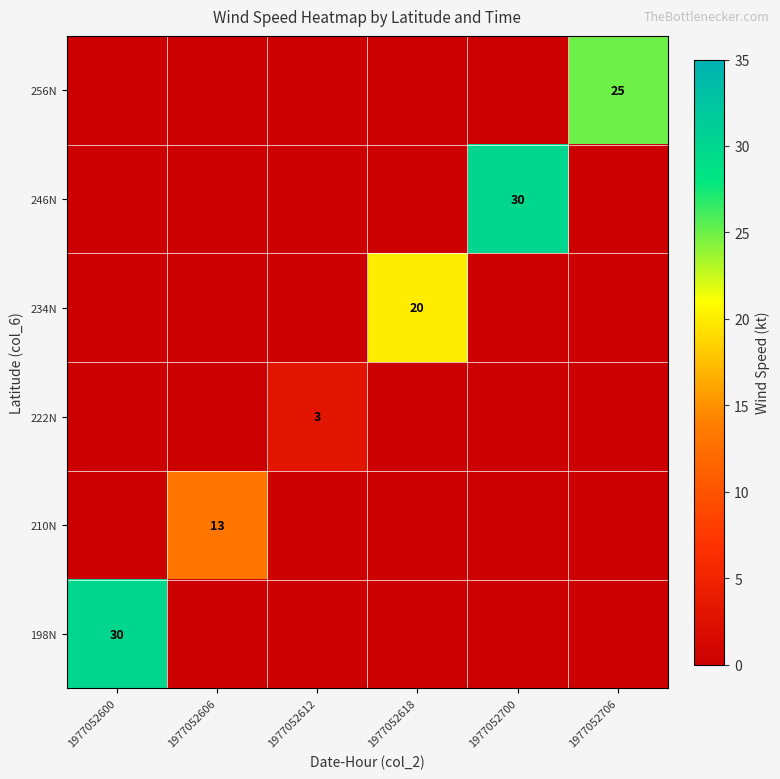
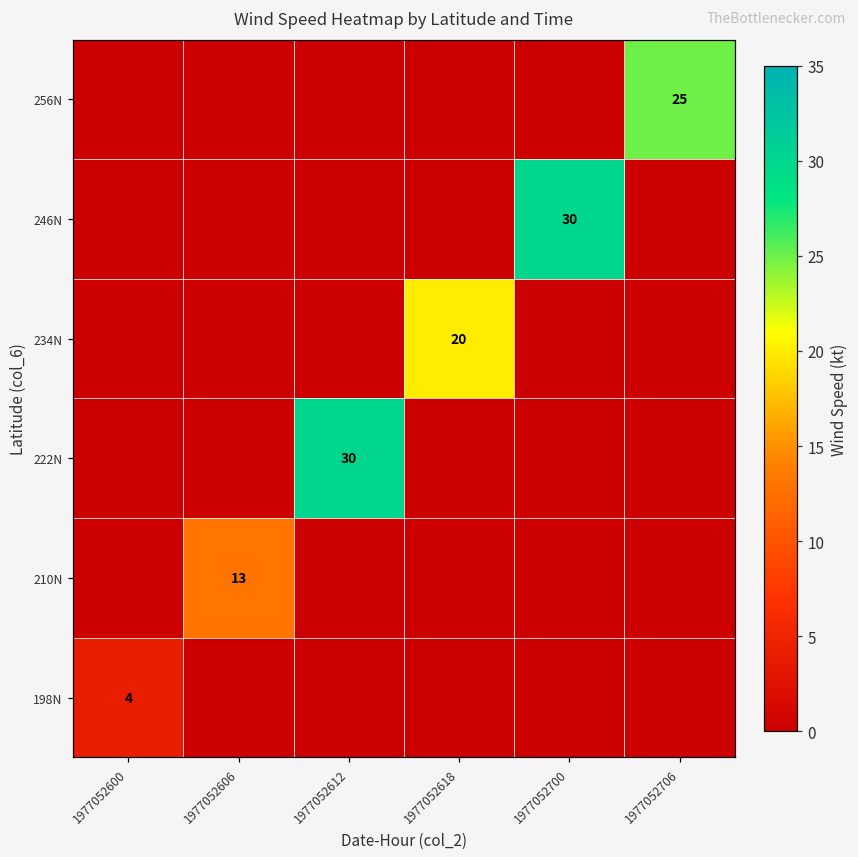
  {
    "256N": {
      "1977052706": 25
    },
    "246N": {
      "1977052700": 30
    },
    "234N": {
      "1977052618": 20
    },
    "222N": {
-     "1977052612": 3
+     "1977052612": 30
    },
    "210N": {
      "1977052606": 13
    },
    "198N": {
-     "1977052600": 30
+     "1977052600": 4
    }
  }
